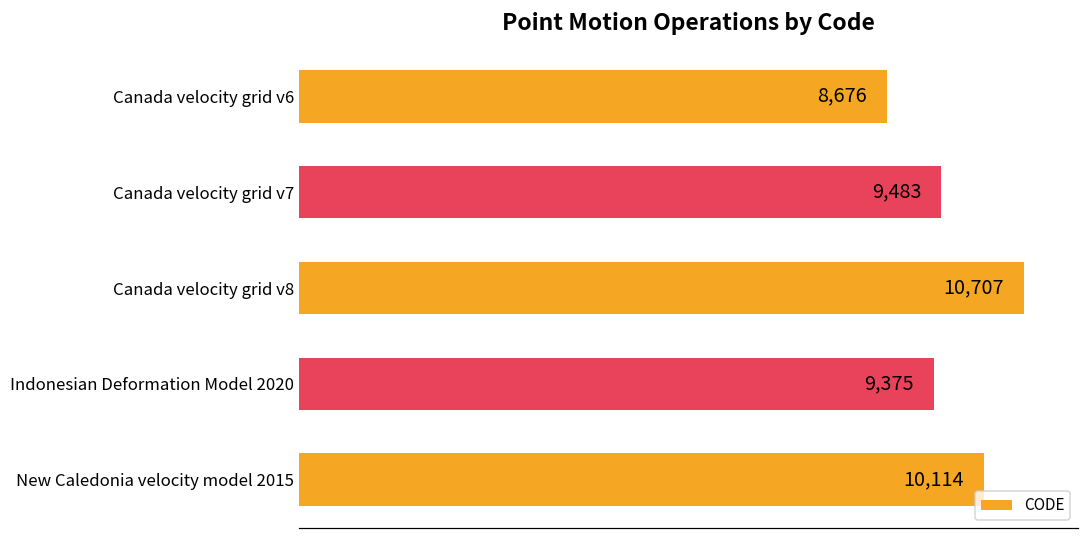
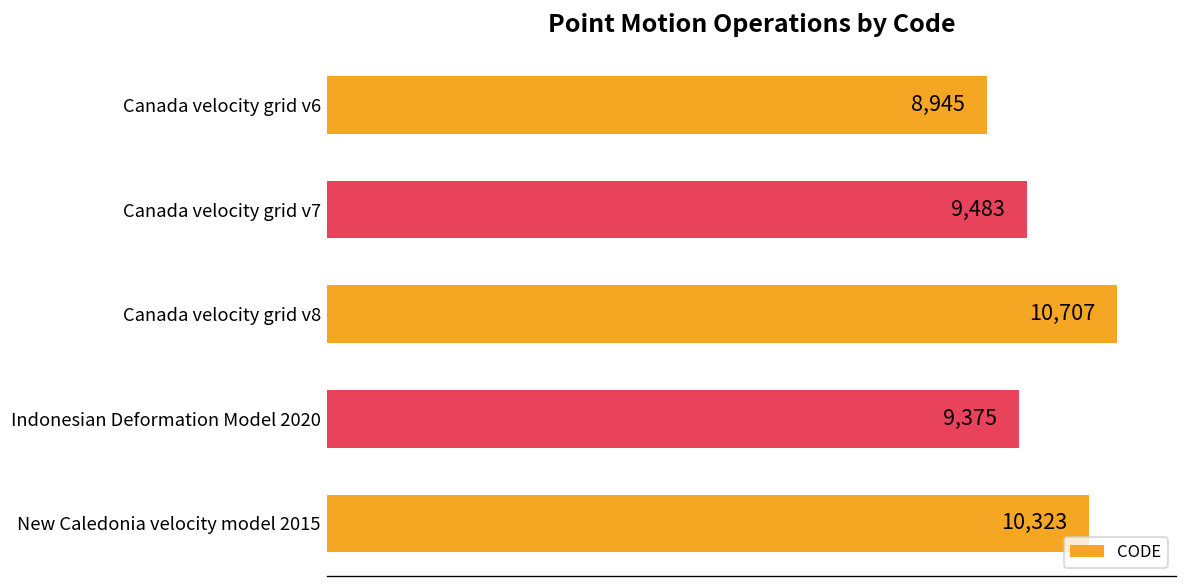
  {
-   "Canada velocity grid v6": "8,676",
+   "Canada velocity grid v6": "8,945",
    "Canada velocity grid v7": "9,483",
    "Canada velocity grid v8": "10,707",
    "Indonesian Deformation Model 2020": "9,375",
-   "New Caledonia velocity model 2015": "10,114"
+   "New Caledonia velocity model 2015": "10,323"
  }
